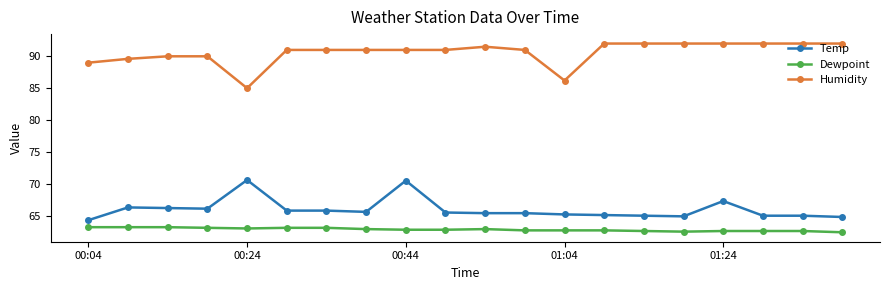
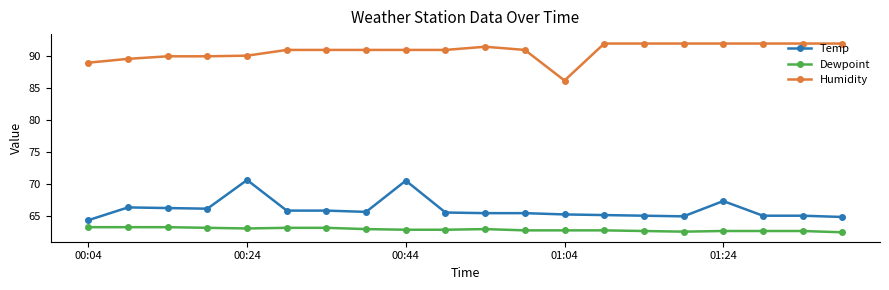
  {
    "Temp": {
      "00:04": 64,
      "00:24": 71,
      "00:44": 71,
      "01:04": 65,
      "01:24": 67
    },
    "Dewpoint": {
      "00:04": 63,
      "00:24": 63,
      "00:44": 63,
      "01:04": 63,
      "01:24": 63
    },
    "Humidity": {
      "00:04": 89,
-     "00:24": 85,
+     "00:24": 90,
      "00:44": 91,
      "01:04": 86,
      "01:24": 92
    }
  }
